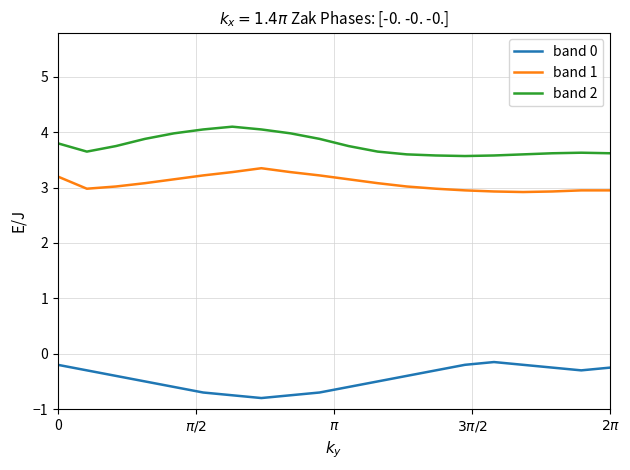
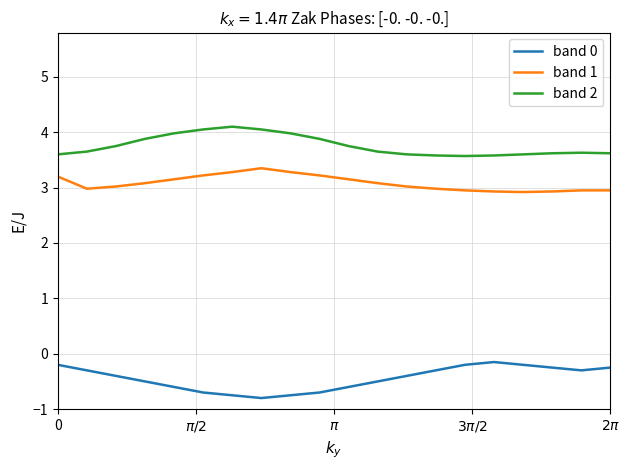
  {
    "band 0": {
      "0": -0.2
    },
    "band 1": {
      "0": 3.2
    },
    "band 2": {
-     "0": 3.8
+     "0": 3.6
    }
  }
